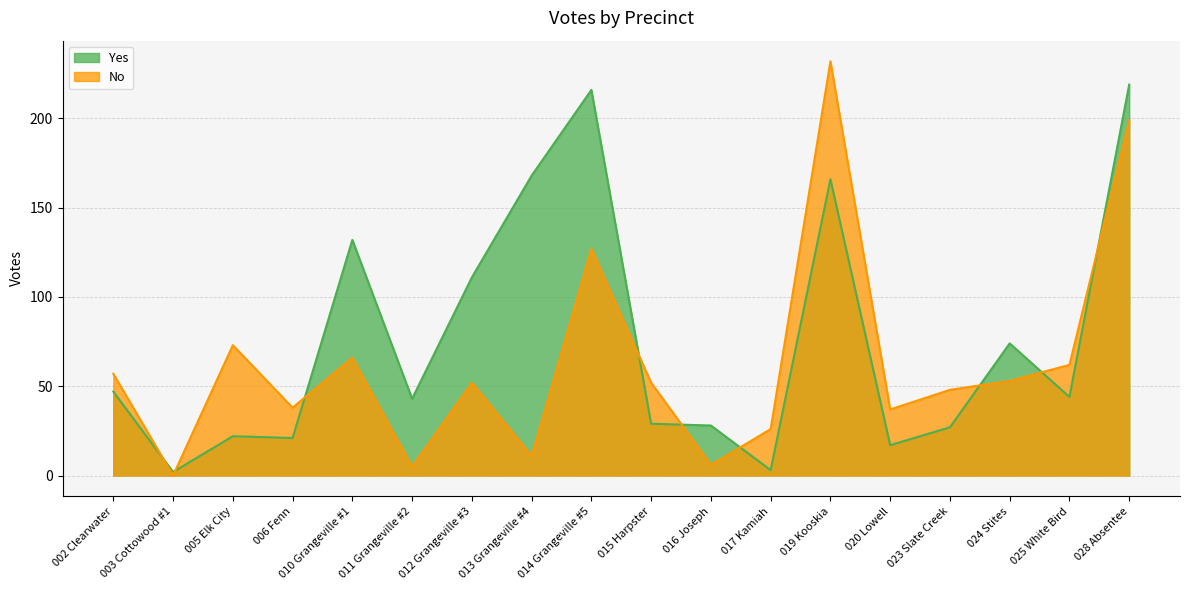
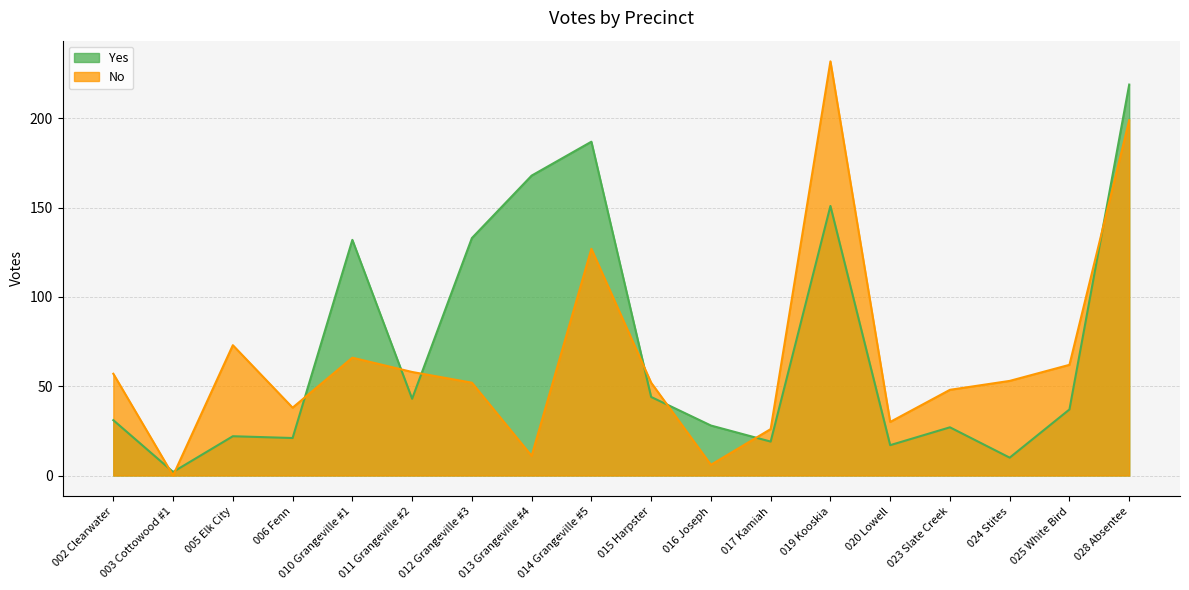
  {
    "Yes": {
-     "002 Clearwater": 47,
+     "002 Clearwater": 31,
      "003 Cottowood #1": 2,
      "005 Elk City": 22,
      "006 Fenn": 21,
      "010 Grangeville #1": 132,
      "011 Grangeville #2": 43,
-     "012 Grangeville #3": 111,
+     "012 Grangeville #3": 133,
      "013 Grangeville #4": 168,
-     "014 Grangeville #5": 216,
-     "015 Harpster": 29,
+     "014 Grangeville #5": 187,
+     "015 Harpster": 44,
      "016 Joseph": 28,
-     "017 Kamiah": 3,
-     "019 Kooskia": 166,
+     "017 Kamiah": 19,
+     "019 Kooskia": 151,
      "020 Lowell": 17,
      "023 Slate Creek": 27,
-     "024 Stites": 74,
-     "025 White Bird": 44,
+     "024 Stites": 10,
+     "025 White Bird": 37,
      "028 Absentee": 219
    },
    "No": {
      "002 Clearwater": 57,
      "003 Cottowood #1": 0,
      "005 Elk City": 73,
      "006 Fenn": 38,
      "010 Grangeville #1": 66,
-     "011 Grangeville #2": 5,
+     "011 Grangeville #2": 58,
      "012 Grangeville #3": 52,
      "013 Grangeville #4": 11,
      "014 Grangeville #5": 127,
      "015 Harpster": 52,
      "016 Joseph": 6,
      "017 Kamiah": 26,
      "019 Kooskia": 232,
-     "020 Lowell": 37,
+     "020 Lowell": 30,
      "023 Slate Creek": 48,
      "024 Stites": 53,
      "025 White Bird": 62,
      "028 Absentee": 199
    }
  }
